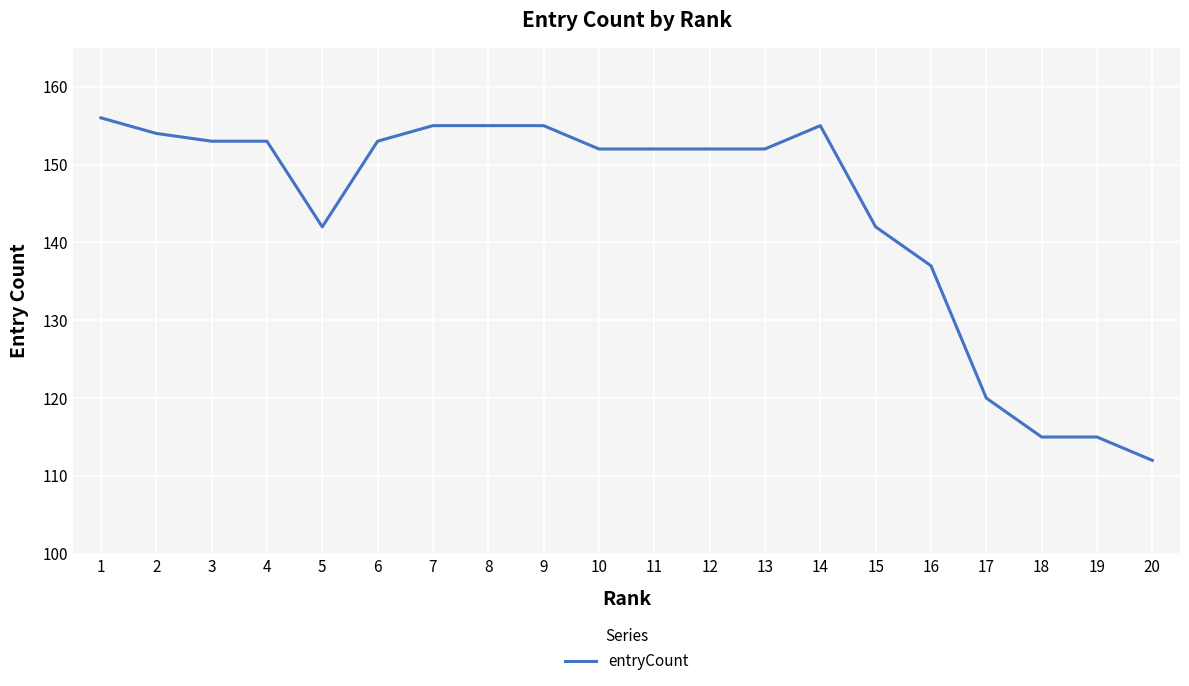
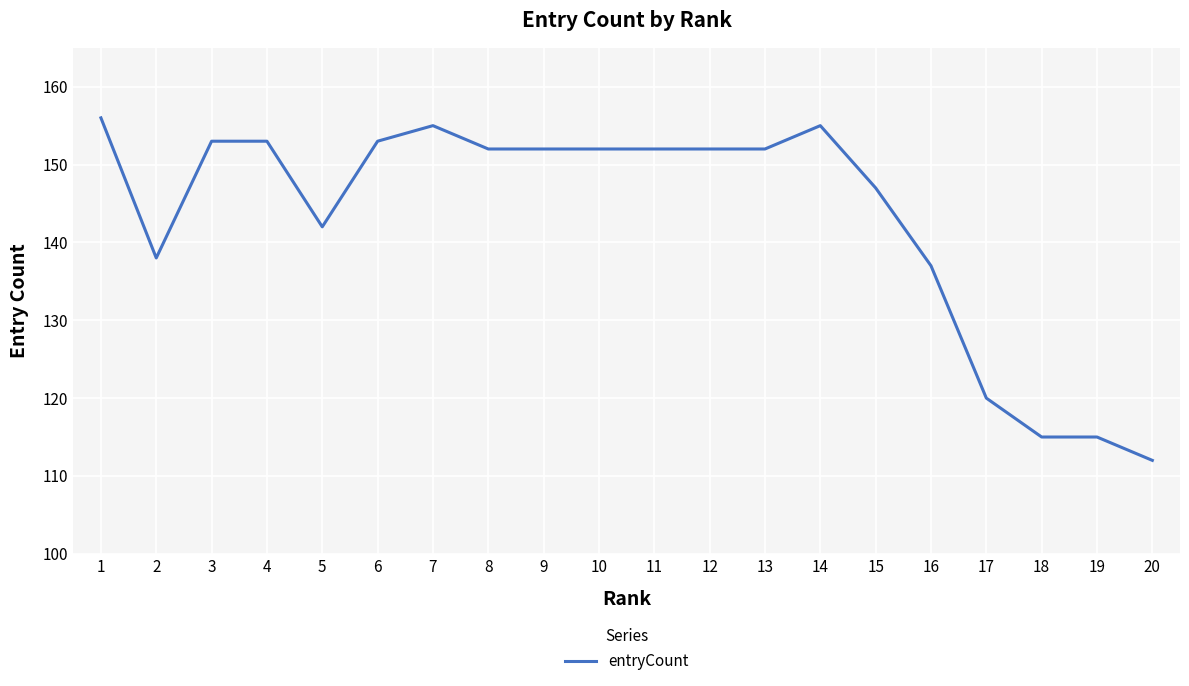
  {
    "1": 156,
-   "2": 154,
+   "2": 138,
    "3": 153,
    "4": 153,
    "5": 142,
    "6": 153,
    "7": 155,
-   "8": 155,
-   "9": 155,
+   "8": 152,
+   "9": 152,
    "10": 152,
    "11": 152,
    "12": 152,
    "13": 152,
    "14": 155,
-   "15": 142,
+   "15": 147,
    "16": 137,
    "17": 120,
    "18": 115,
    "19": 115,
    "20": 112
  }
